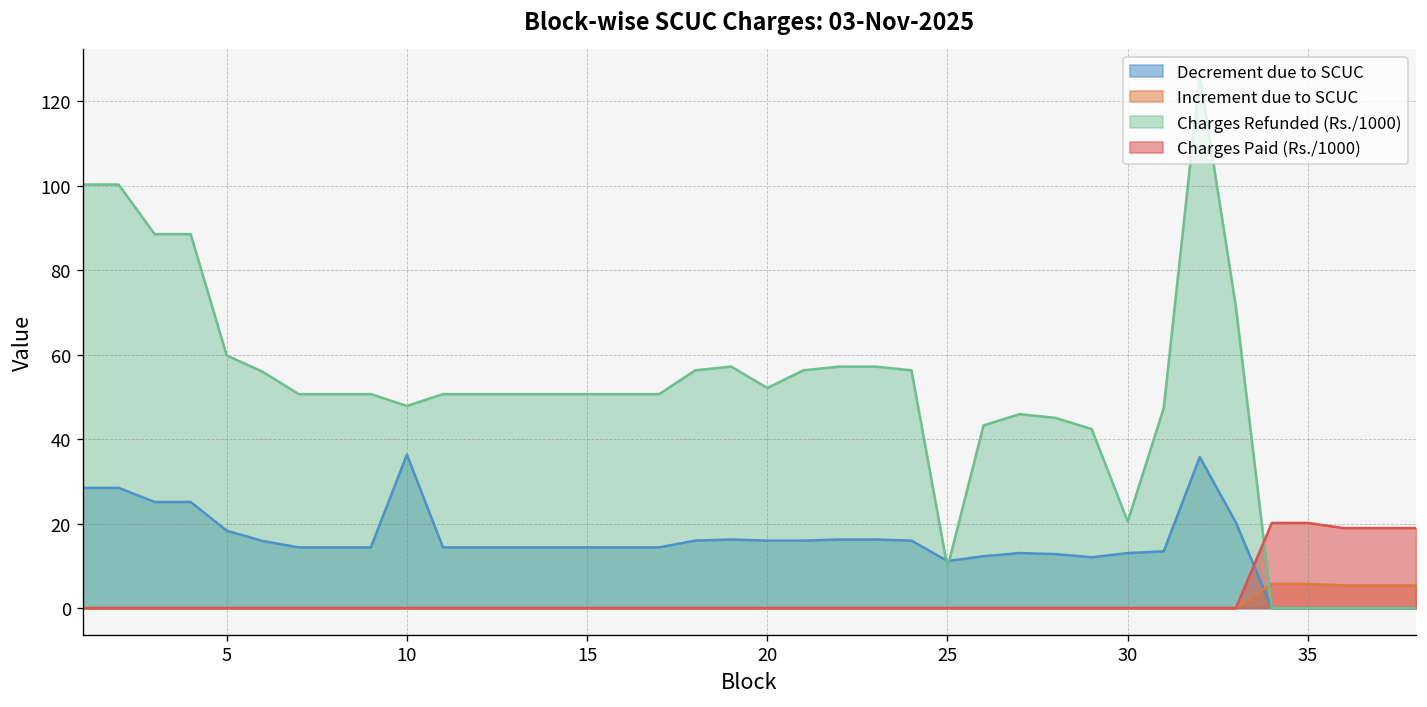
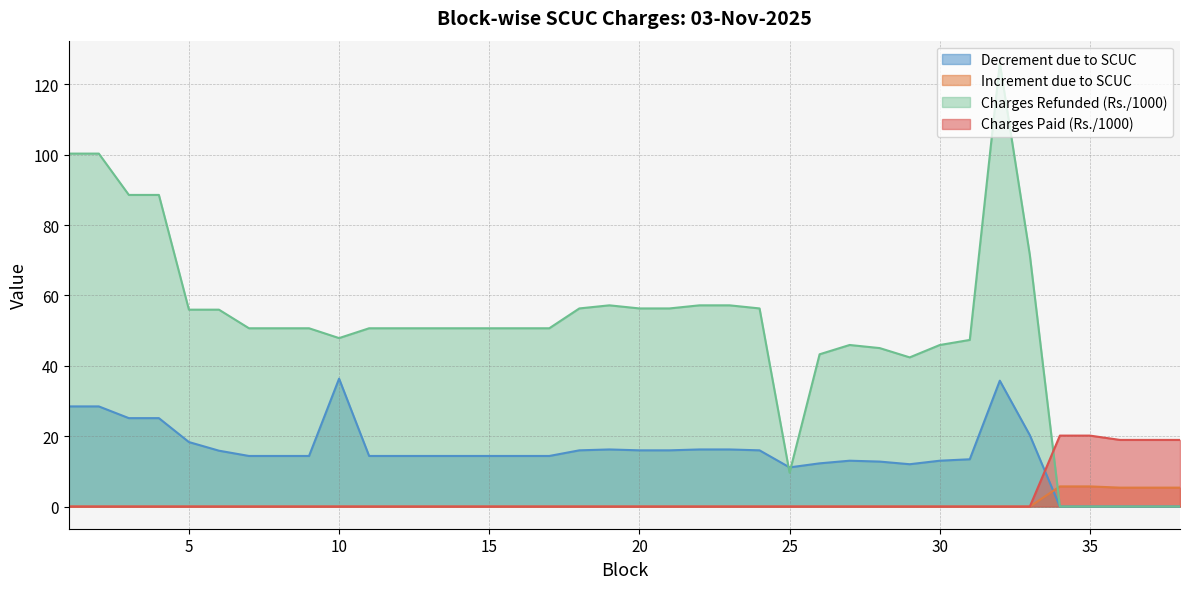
  {
    "Decrement due to SCUC": {
      "5": 18,
      "10": 36,
      "15": 14,
      "20": 16,
      "25": 11,
      "30": 13
    },
    "Charges Refunded (Rs./1000)": {
-     "5": 60,
+     "5": 56,
      "10": 48,
      "15": 51,
-     "20": 52,
+     "20": 56,
      "25": 10,
-     "30": 20
+     "30": 46
    }
  }
